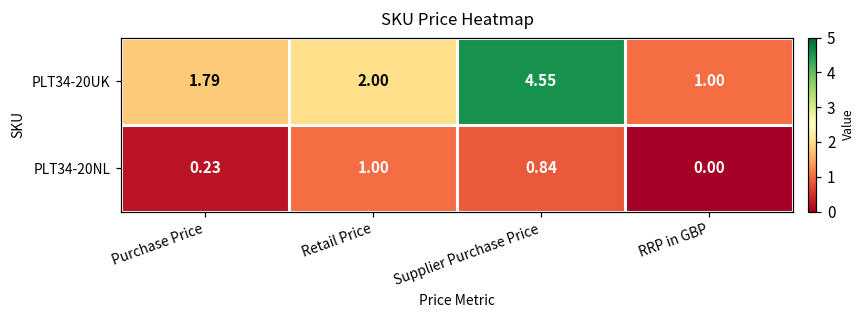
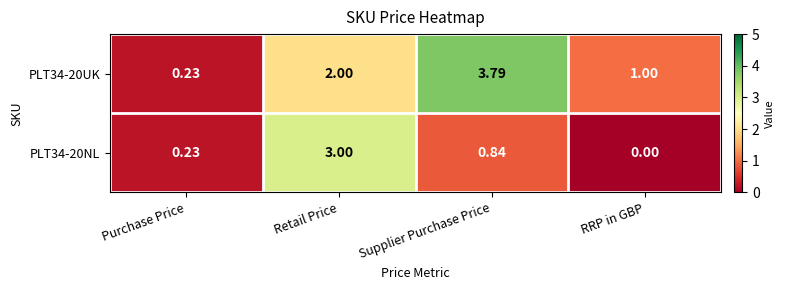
  {
    "PLT34-20UK": {
-     "Purchase Price": 1.79,
+     "Purchase Price": 0.23,
      "Retail Price": 2.00,
-     "Supplier Purchase Price": 4.55,
+     "Supplier Purchase Price": 3.79,
      "RRP in GBP": 1.00
    },
    "PLT34-20NL": {
      "Purchase Price": 0.23,
-     "Retail Price": 1.00,
+     "Retail Price": 3.00,
      "Supplier Purchase Price": 0.84,
      "RRP in GBP": 0.00
    }
  }
